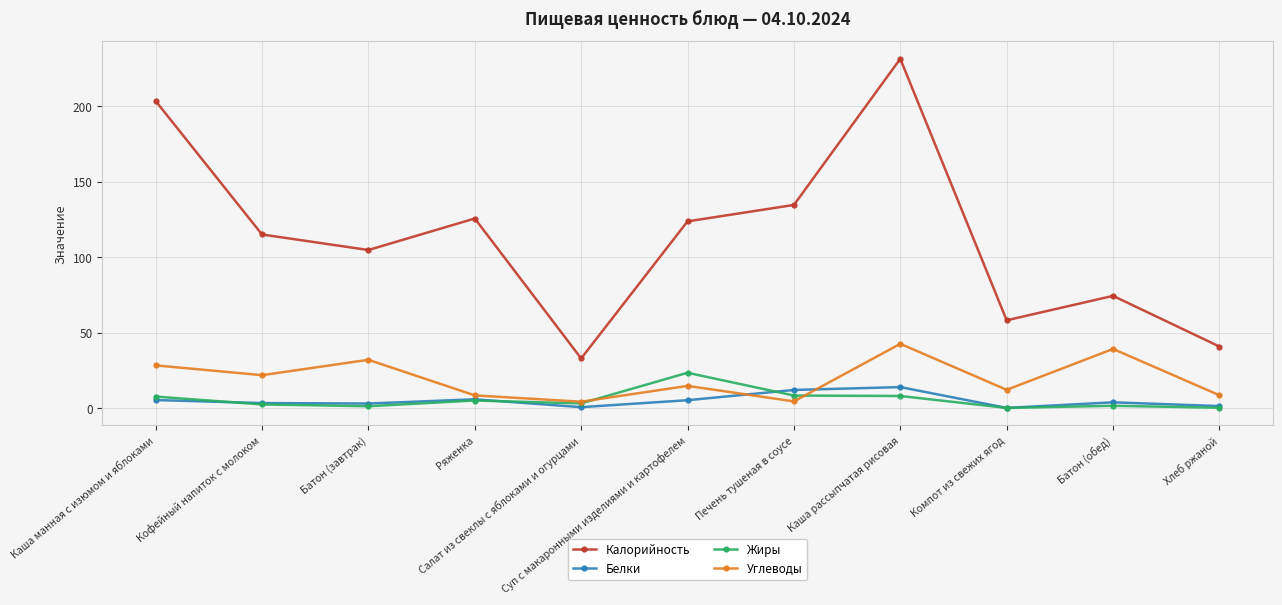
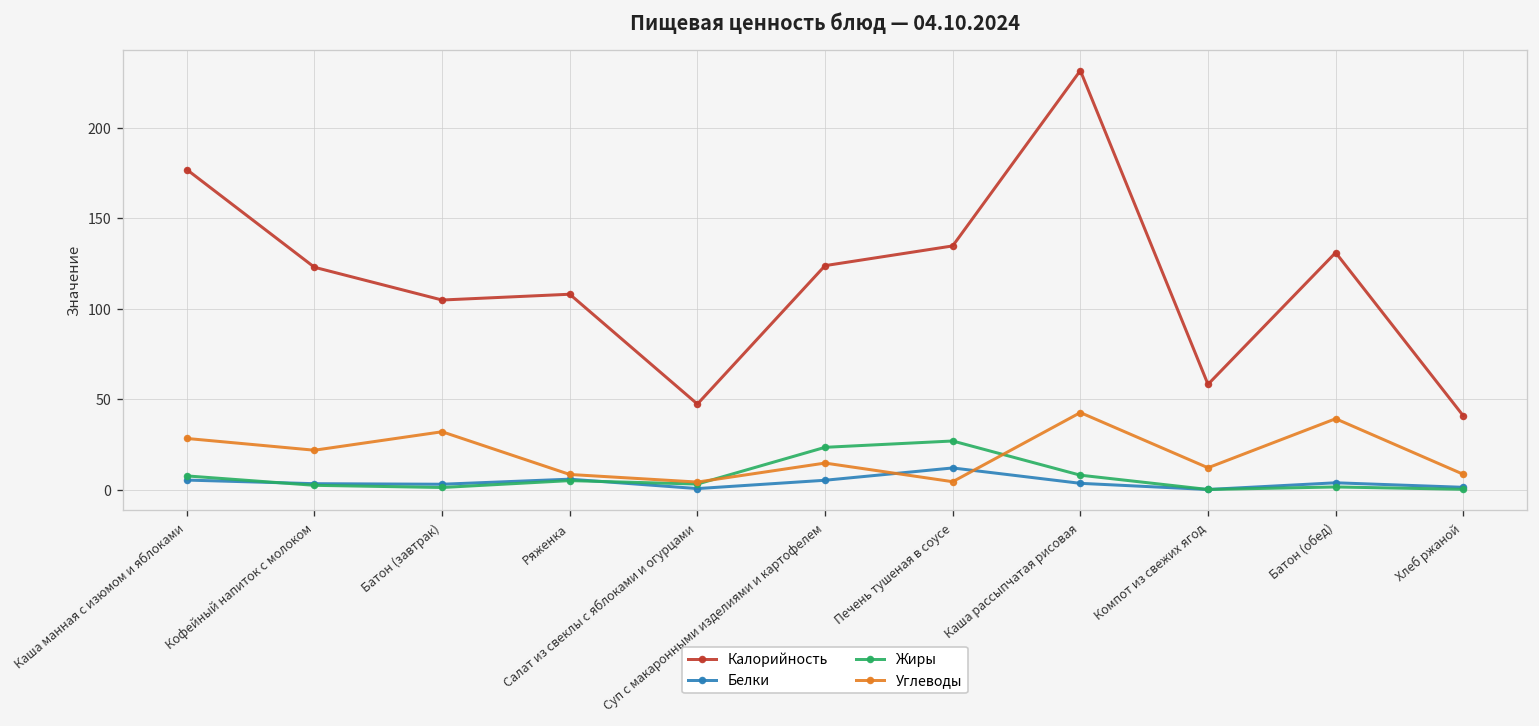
  {
    "Калорийность": {
-     "Каша манная с изюмом и яблоками": 204,
-     "Кофейный напиток с молоком": 115,
+     "Каша манная с изюмом и яблоками": 177,
+     "Кофейный напиток с молоком": 123,
      "Батон (завтрак)": 105,
-     "Ряженка": 126,
-     "Салат из свеклы с яблоками и огурцами": 33,
+     "Ряженка": 108,
+     "Салат из свеклы с яблоками и огурцами": 47,
      "Суп с макаронными изделиями и картофелем": 124,
      "Печень тушеная в соусе": 135,
      "Каша рассыпчатая рисовая": 232,
      "Компот из свежих ягод": 58,
-     "Батон (обед)": 74,
+     "Батон (обед)": 131,
      "Хлеб ржаной": 41
    },
    "Белки": {
      "Каша манная с изюмом и яблоками": 5,
      "Батон (завтрак)": 3,
      "Салат из свеклы с яблоками и огурцами": 1,
      "Суп с макаронными изделиями и картофелем": 5,
      "Печень тушеная в соусе": 12,
-     "Каша рассыпчатая рисовая": 14,
+     "Каша рассыпчатая рисовая": 4,
      "Батон (обед)": 4
    },
    "Жиры": {
      "Каша манная с изюмом и яблоками": 8,
      "Батон (завтрак)": 1,
      "Суп с макаронными изделиями и картофелем": 23,
-     "Печень тушеная в соусе": 8,
+     "Печень тушеная в соусе": 27,
      "Каша рассыпчатая рисовая": 8,
      "Батон (обед)": 2
    },
    "Углеводы": {
      "Каша манная с изюмом и яблоками": 28,
      "Кофейный напиток с молоком": 22,
      "Батон (завтрак)": 32,
      "Ряженка": 8,
      "Суп с макаронными изделиями и картофелем": 15,
      "Печень тушеная в соусе": 4,
      "Каша рассыпчатая рисовая": 43,
      "Компот из свежих ягод": 12,
      "Батон (обед)": 39,
      "Хлеб ржаной": 9
    }
  }
